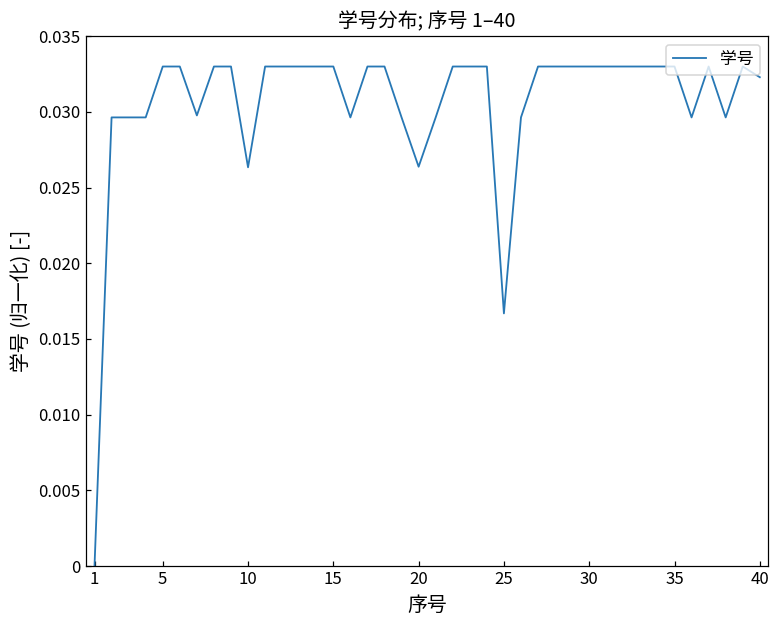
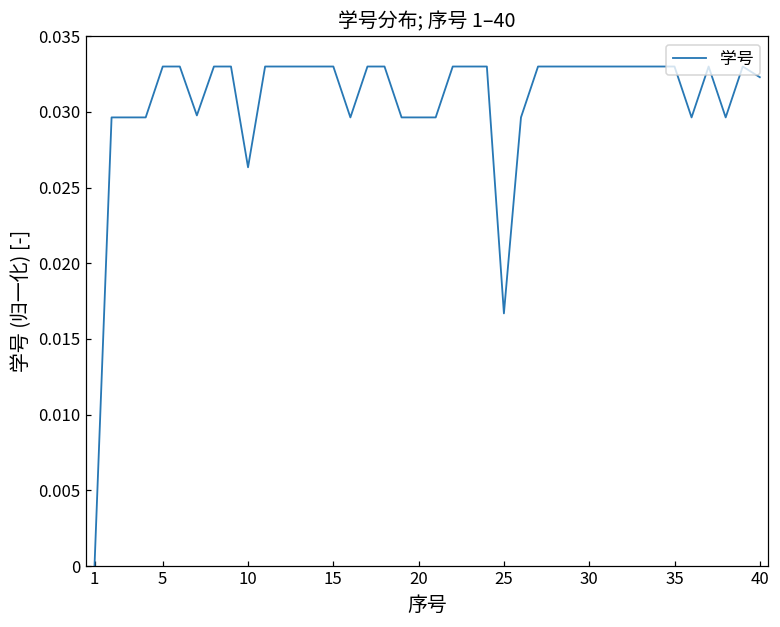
  {
    "1": 0.0000,
    "5": 0.0330,
    "10": 0.0263,
    "15": 0.0330,
-   "20": 0.0264,
+   "20": 0.0296,
    "25": 0.0167,
    "30": 0.0330,
    "40": 0.0323
  }
